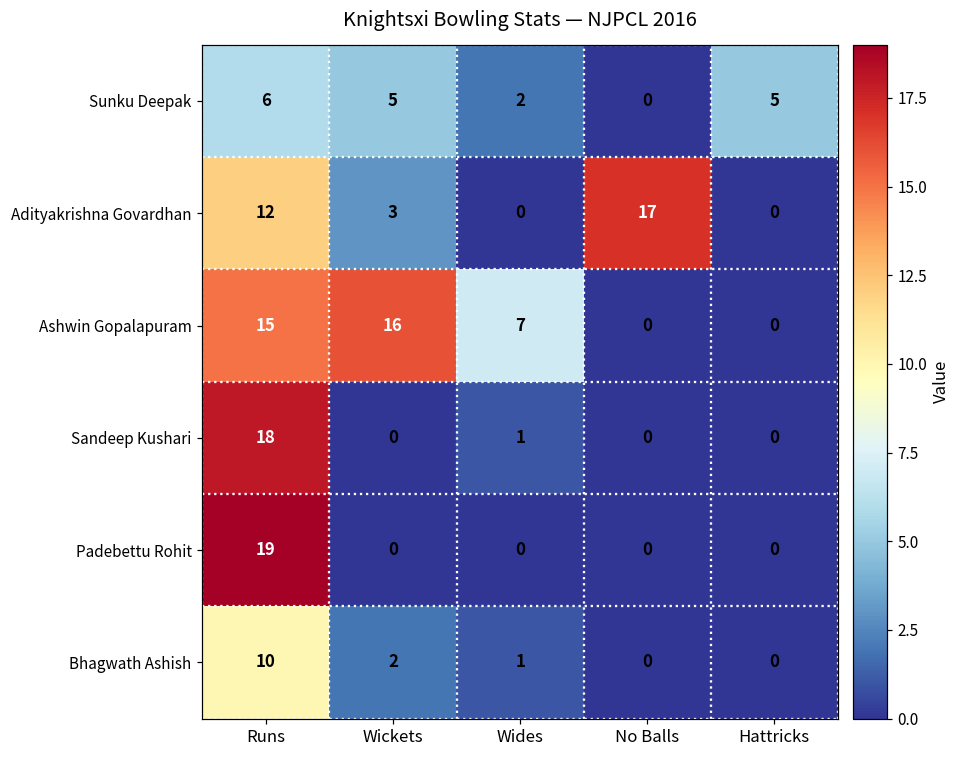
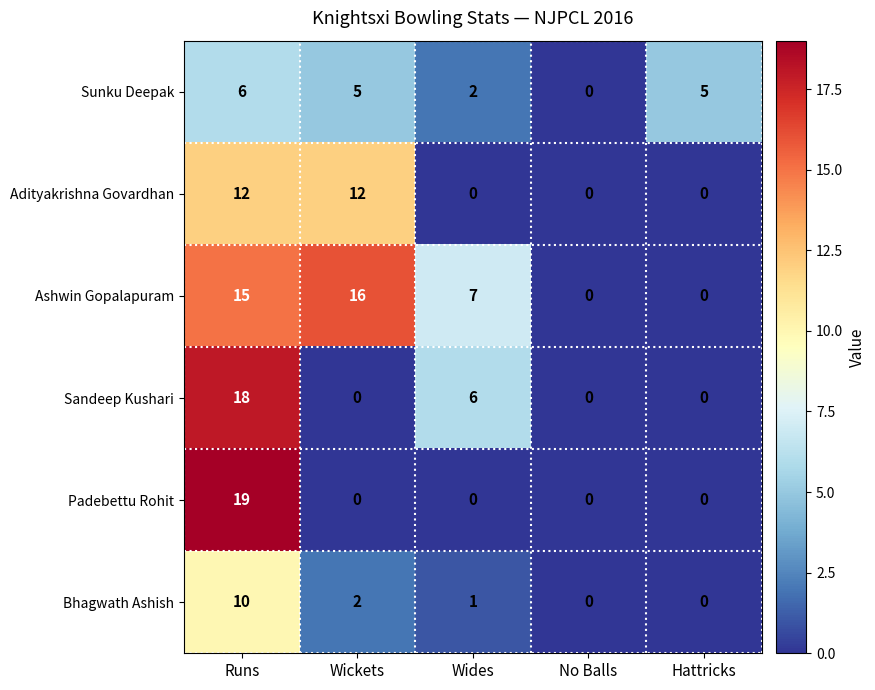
  {
    "Sunku Deepak": {
      "Runs": 6,
      "Wickets": 5,
      "Wides": 2,
      "No Balls": 0,
      "Hattricks": 5
    },
    "Adityakrishna Govardhan": {
      "Runs": 12,
-     "Wickets": 3,
+     "Wickets": 12,
      "Wides": 0,
-     "No Balls": 17,
+     "No Balls": 0,
      "Hattricks": 0
    },
    "Ashwin Gopalapuram": {
      "Runs": 15,
      "Wickets": 16,
      "Wides": 7,
      "No Balls": 0,
      "Hattricks": 0
    },
    "Sandeep Kushari": {
      "Runs": 18,
      "Wickets": 0,
-     "Wides": 1,
+     "Wides": 6,
      "No Balls": 0,
      "Hattricks": 0
    },
    "Padebettu Rohit": {
      "Runs": 19,
      "Wickets": 0,
      "Wides": 0,
      "No Balls": 0,
      "Hattricks": 0
    },
    "Bhagwath Ashish": {
      "Runs": 10,
      "Wickets": 2,
      "Wides": 1,
      "No Balls": 0,
      "Hattricks": 0
    }
  }
